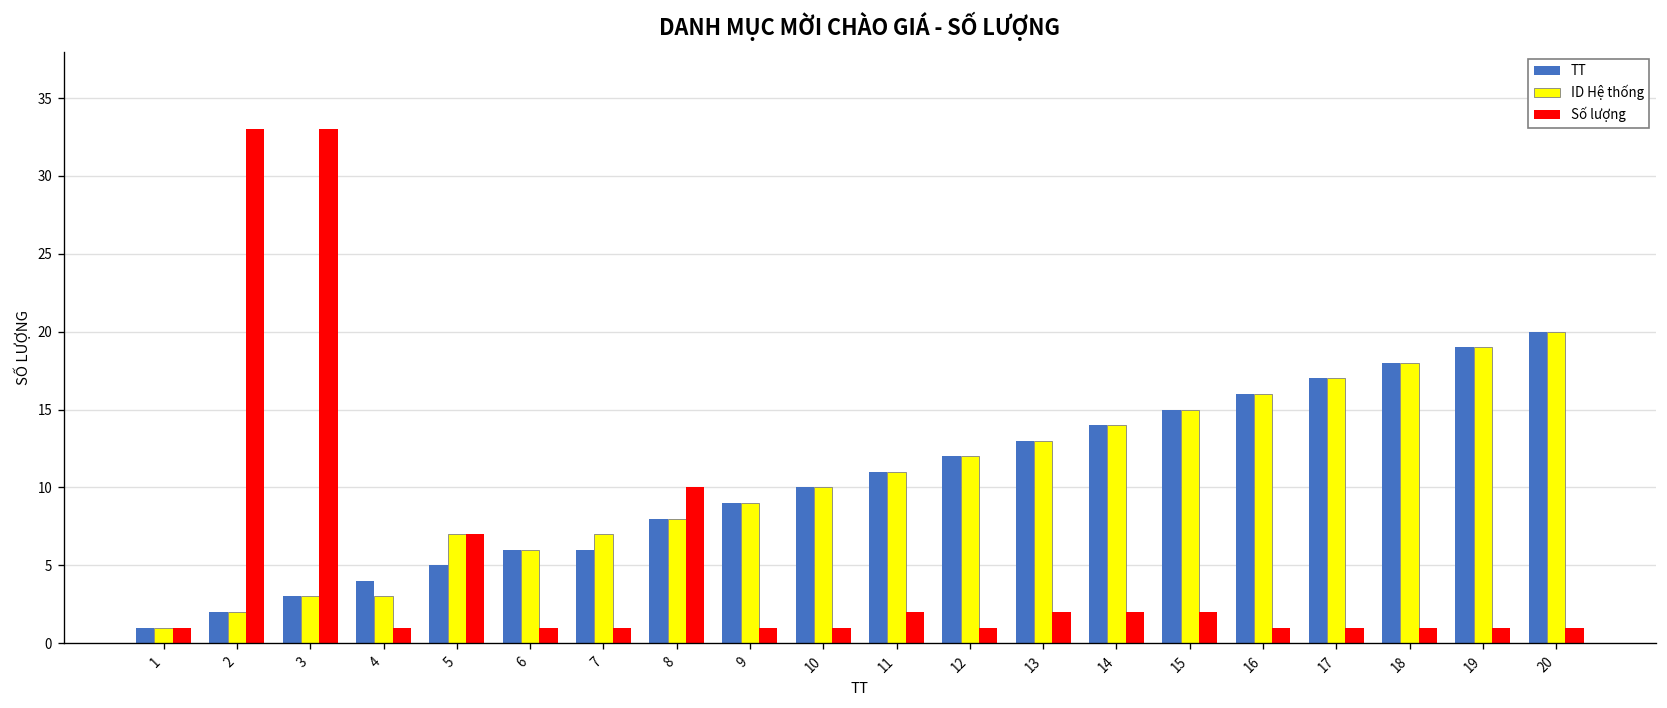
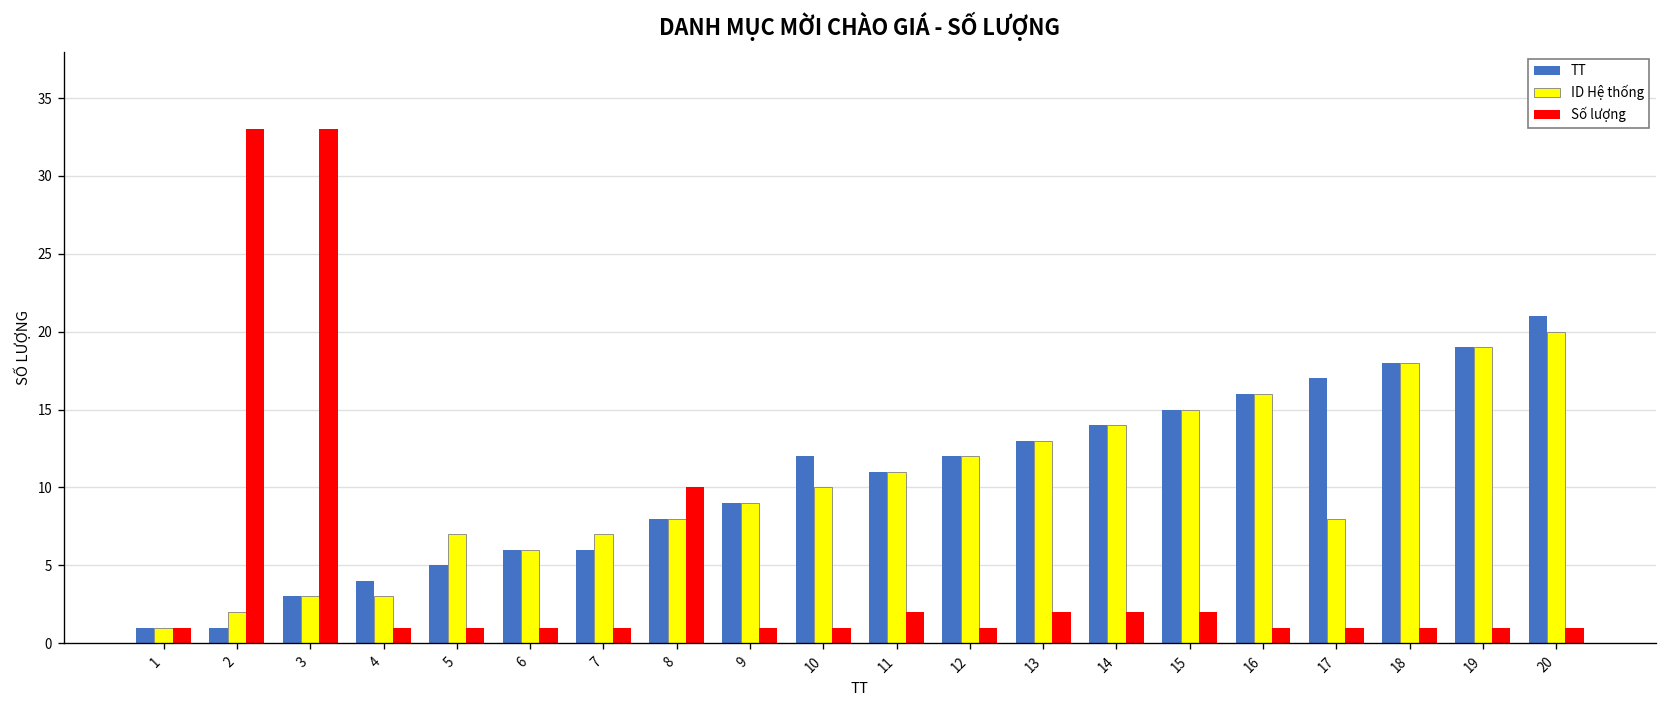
  {
    "TT": {
      "1": 1,
-     "2": 2,
+     "2": 1,
      "3": 3,
      "4": 4,
      "5": 5,
      "6": 6,
      "7": 6,
      "8": 8,
      "9": 9,
-     "10": 10,
+     "10": 12,
      "11": 11,
      "12": 12,
      "13": 13,
      "14": 14,
      "15": 15,
      "16": 16,
      "17": 17,
      "18": 18,
      "19": 19,
-     "20": 20
+     "20": 21
    },
    "ID Hệ thống": {
      "1": 1,
      "2": 2,
      "3": 3,
      "4": 3,
      "5": 7,
      "6": 6,
      "7": 7,
      "8": 8,
      "9": 9,
      "10": 10,
      "11": 11,
      "12": 12,
      "13": 13,
      "14": 14,
      "15": 15,
      "16": 16,
-     "17": 17,
+     "17": 8,
      "18": 18,
      "19": 19,
      "20": 20
    },
    "Số lượng": {
      "1": 1,
      "2": 33,
      "3": 33,
      "4": 1,
-     "5": 7,
+     "5": 1,
      "6": 1,
      "7": 1,
      "8": 10,
      "9": 1,
      "10": 1,
      "11": 2,
      "12": 1,
      "13": 2,
      "14": 2,
      "15": 2,
      "16": 1,
      "17": 1,
      "18": 1,
      "19": 1,
      "20": 1
    }
  }
